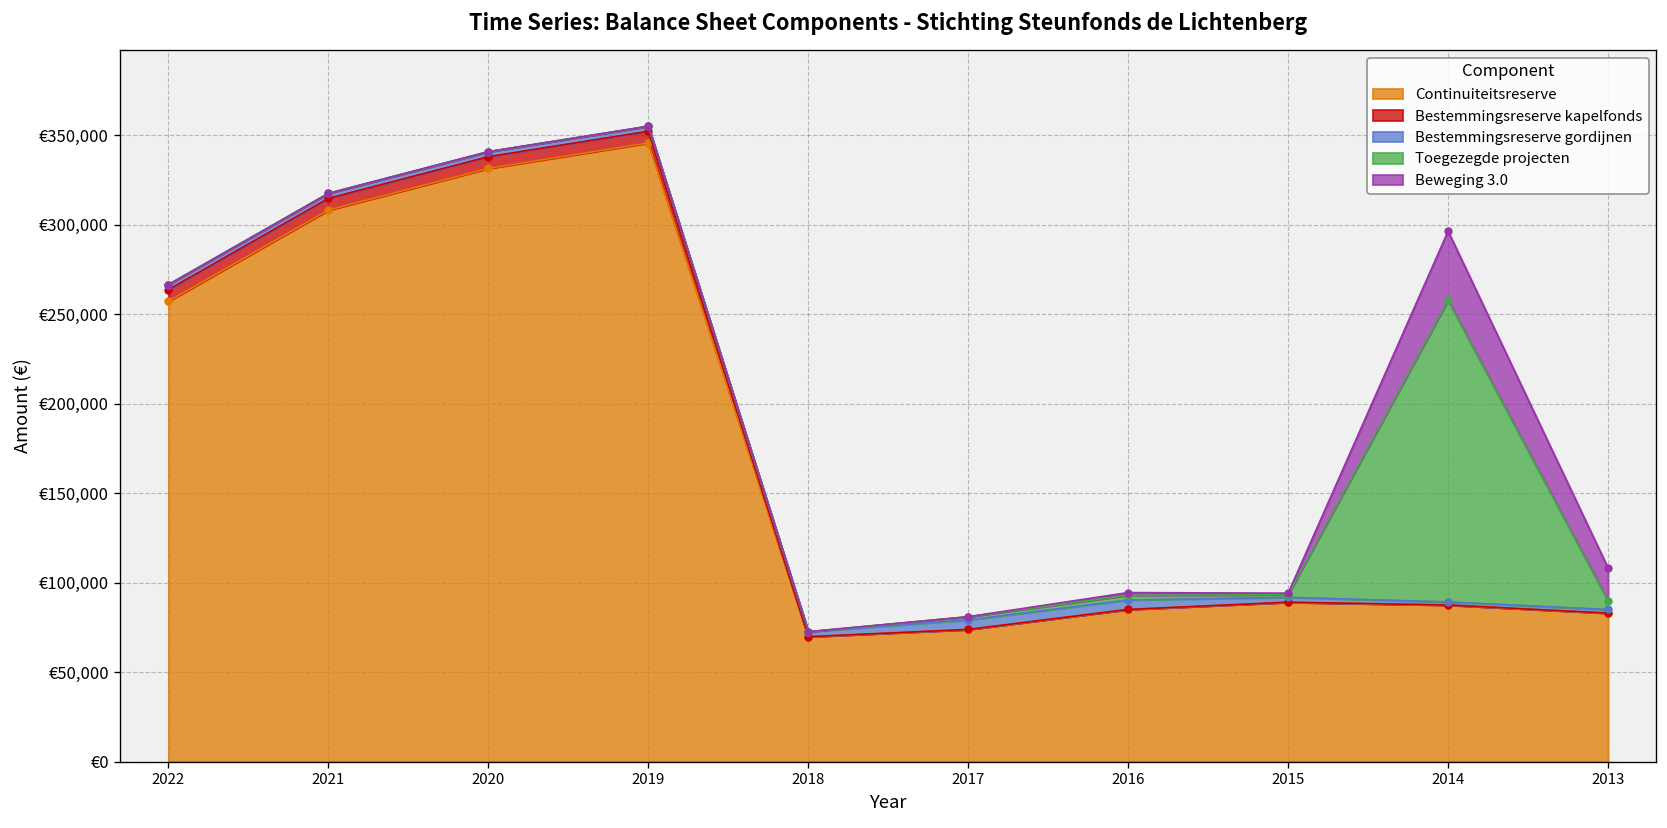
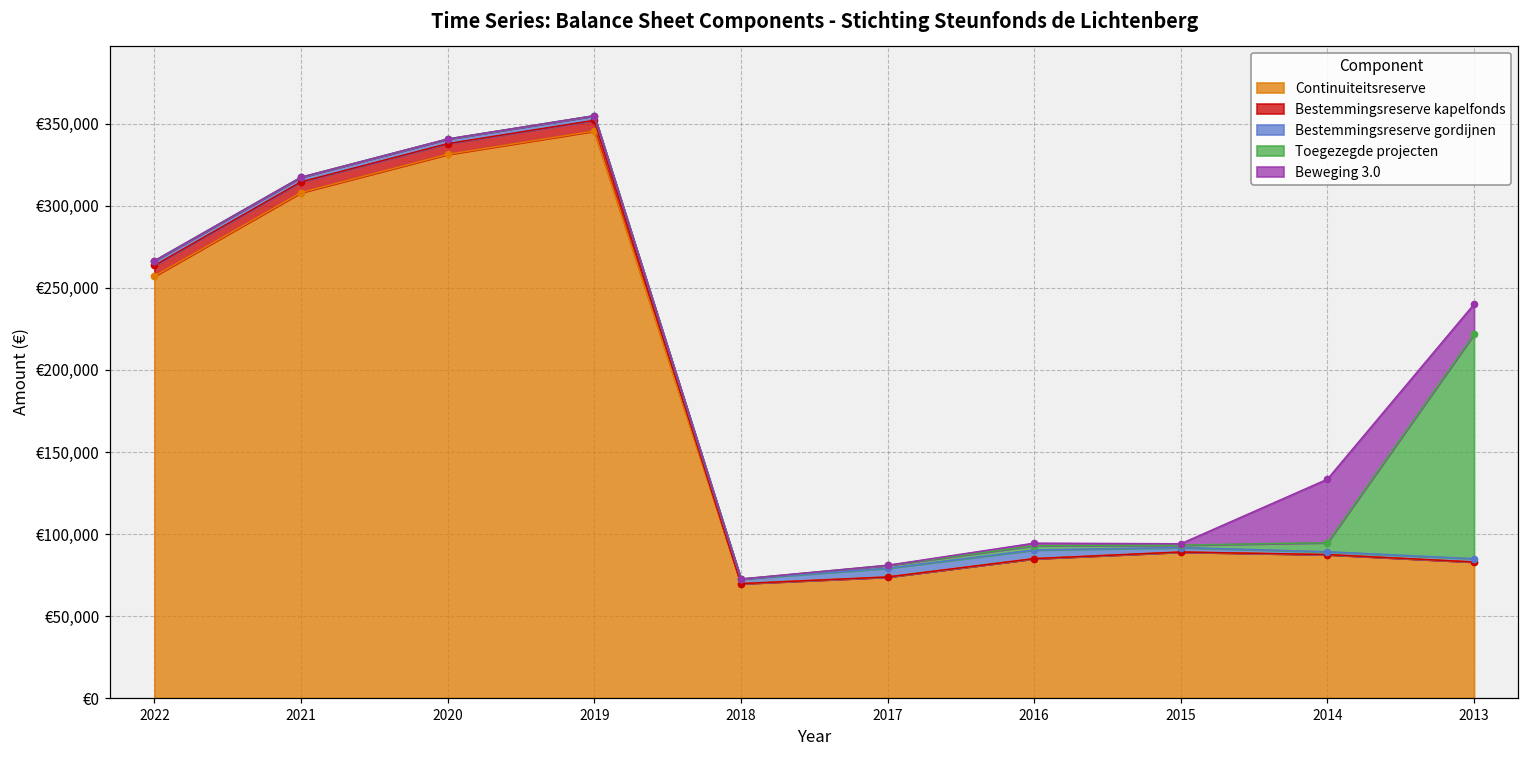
  {
    "Continuiteitsreserve": {
      "2022": "€257,000",
      "2021": "€308,000",
      "2020": "€331,000",
      "2019": "€346,000"
    },
    "Bestemmingsreserve kapelfonds": {
      "2022": "€7,000",
      "2021": "€7,000",
      "2020": "€7,000",
      "2019": "€7,000"
    },
    "Bestemmingsreserve gordijnen": {
      "2017": "€5,000",
      "2016": "€5,000",
      "2014": "€2,000",
      "2013": "€2,000"
    },
    "Toegezegde projecten": {
-     "2014": "€168,000",
-     "2013": "€5,000"
+     "2014": "€6,000",
+     "2013": "€137,000"
    },
    "Beweging 3.0": {
      "2014": "€39,000",
      "2013": "€18,000"
    }
  }
